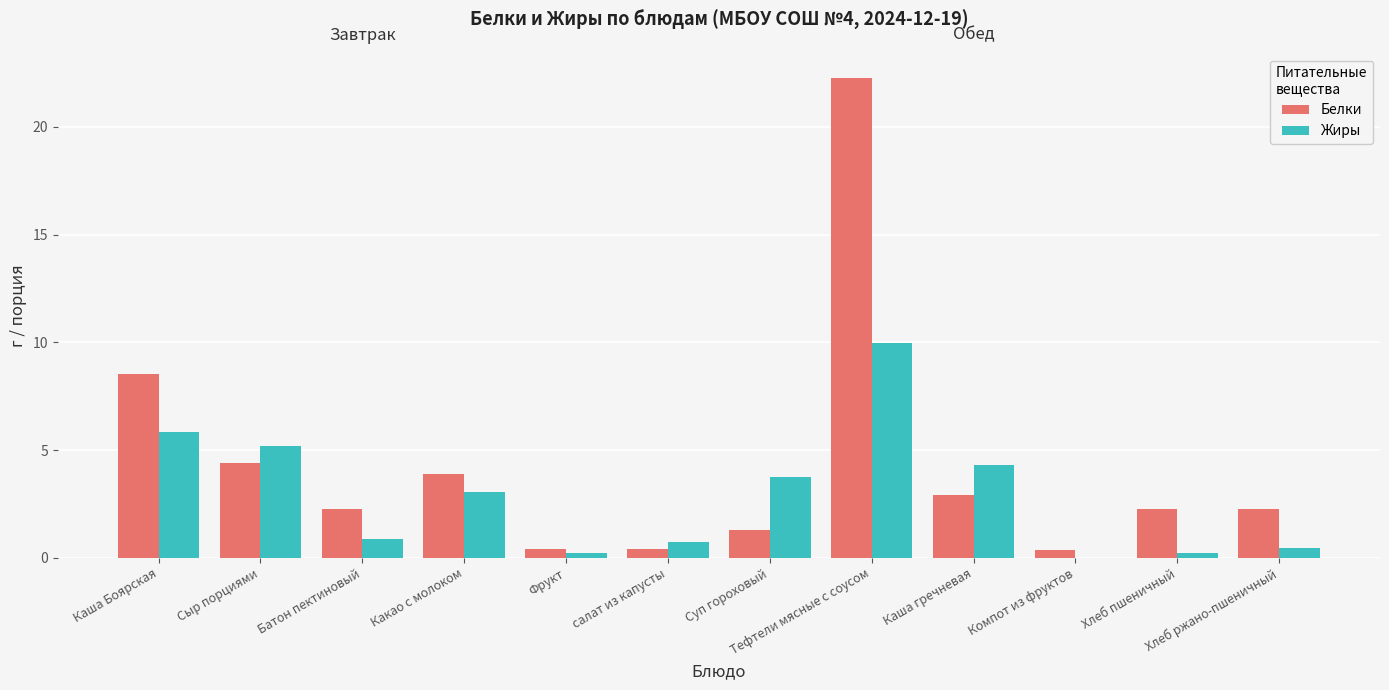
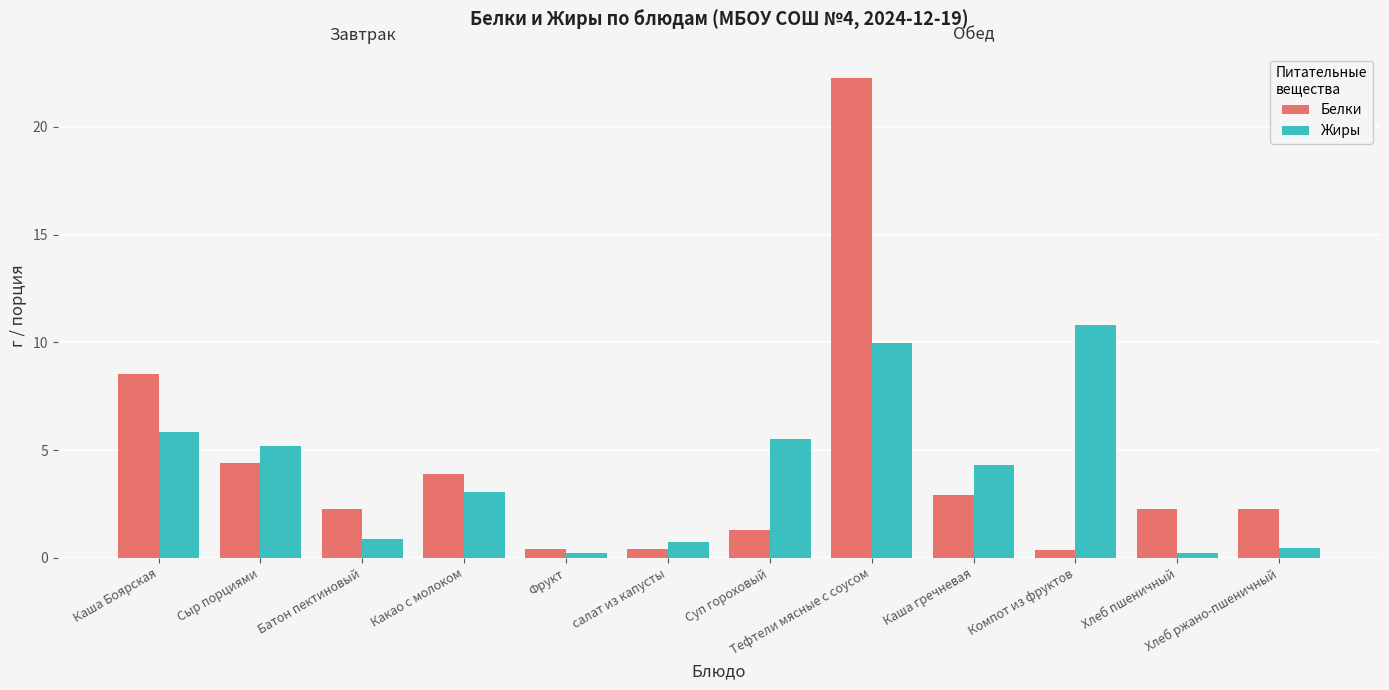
  {
    "Белки": {
      "Каша Боярская": 8.5,
      "Сыр порциями": 4.4,
      "Батон пектиновый": 2.3,
      "Какао с молоком": 3.9,
      "Фрукт": 0.4,
      "салат из капусты": 0.4,
      "Суп гороховый": 1.3,
      "Тефтели мясные с соусом": 22.3,
      "Каша гречневая": 2.9,
      "Компот из фруктов": 0.4,
      "Хлеб пшеничный": 2.3,
      "Хлеб ржано-пшеничный": 2.2
    },
    "Жиры": {
      "Каша Боярская": 5.8,
      "Сыр порциями": 5.2,
      "Батон пектиновый": 0.9,
      "Какао с молоком": 3.1,
      "Фрукт": 0.2,
      "салат из капусты": 0.7,
-     "Суп гороховый": 3.8,
+     "Суп гороховый": 5.5,
      "Тефтели мясные с соусом": 10.0,
      "Каша гречневая": 4.3,
-     "Компот из фруктов": 0.0,
+     "Компот из фруктов": 10.8,
      "Хлеб пшеничный": 0.2,
      "Хлеб ржано-пшеничный": 0.4
    }
  }
